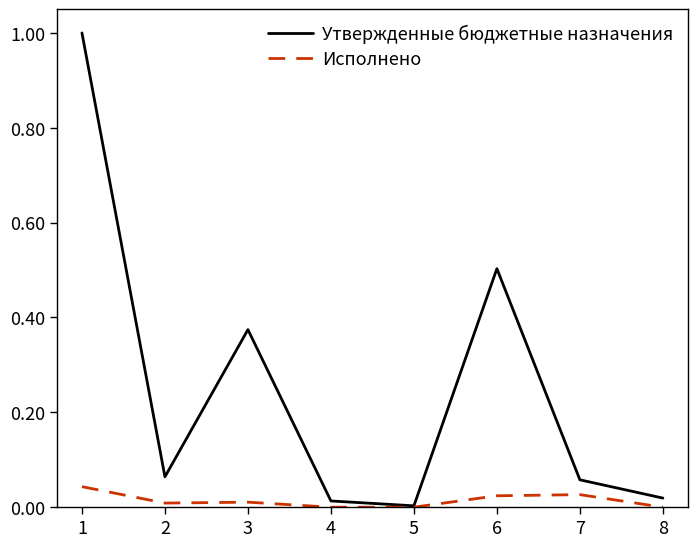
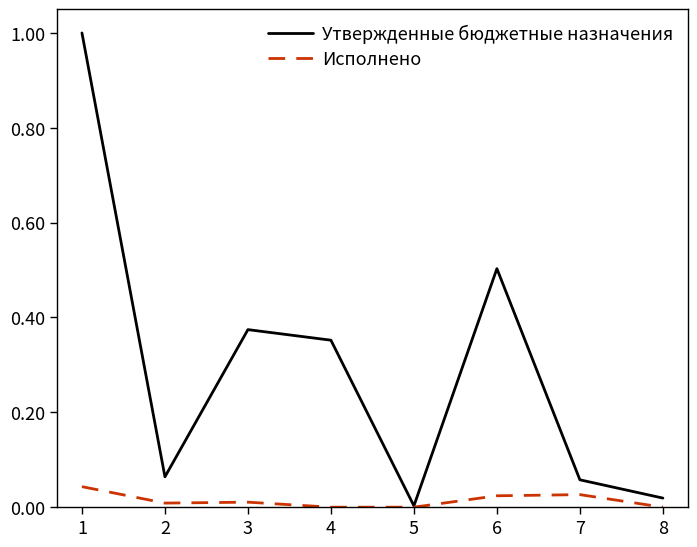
  {
    "Утвержденные бюджетные назначения": {
      "1": 1.00,
      "2": 0.06,
      "3": 0.37,
-     "4": 0.01,
+     "4": 0.35,
      "6": 0.50,
      "7": 0.06,
      "8": 0.02
    },
    "Исполнено": {
      "1": 0.04,
      "2": 0.01,
      "3": 0.01,
      "4": 0.00,
      "6": 0.02,
      "7": 0.03,
      "8": 0.00
    }
  }
